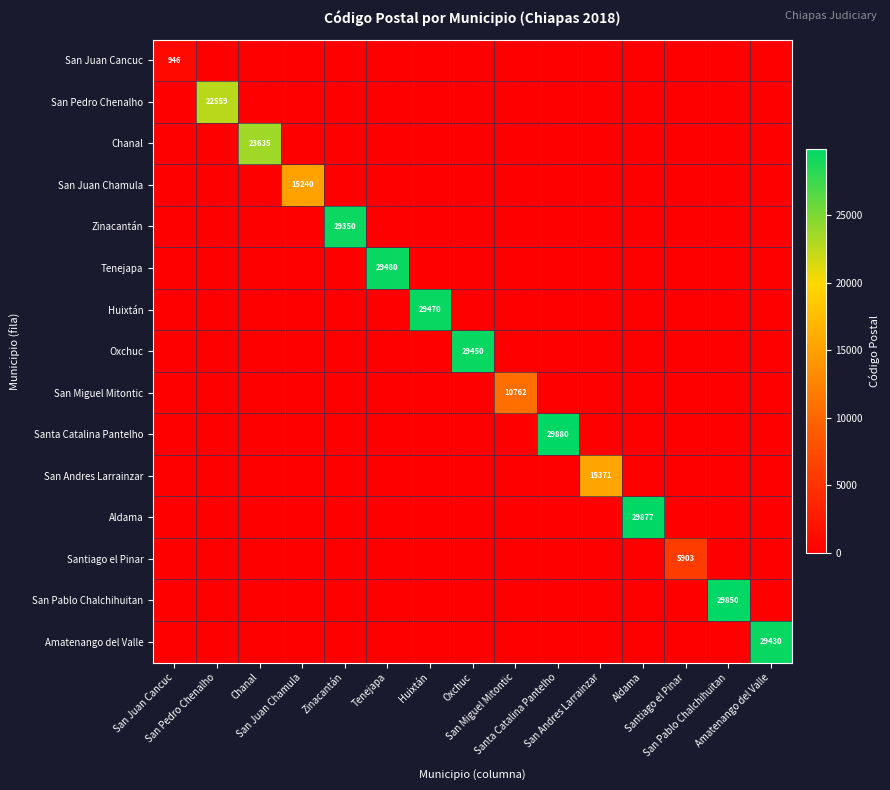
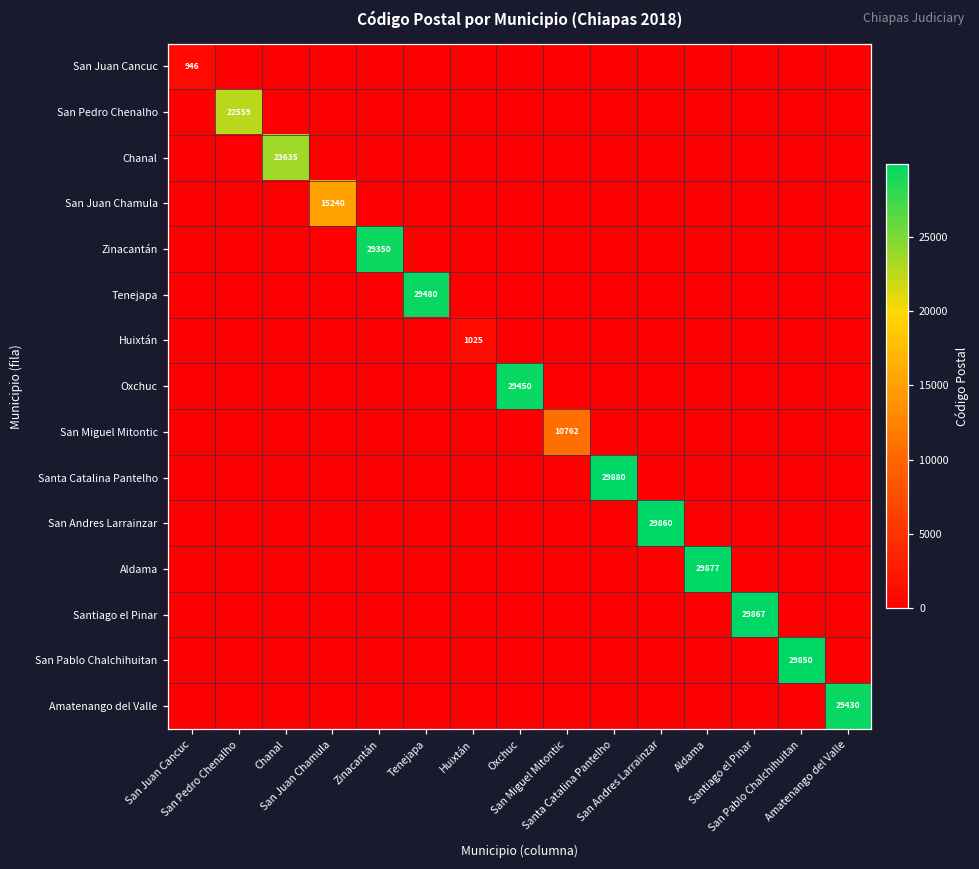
  {
    "San Juan Cancuc": {
      "San Juan Cancuc": 946
    },
    "San Pedro Chenalho": {
      "San Pedro Chenalho": 22559
    },
    "Chanal": {
      "Chanal": 23635
    },
    "San Juan Chamula": {
      "San Juan Chamula": 15240
    },
    "Zinacantán": {
      "Zinacantán": 29350
    },
    "Tenejapa": {
      "Tenejapa": 29480
    },
    "Huixtán": {
-     "Huixtán": 29470
+     "Huixtán": 1025
    },
    "Oxchuc": {
      "Oxchuc": 29450
    },
    "San Miguel Mitontic": {
      "San Miguel Mitontic": 10762
    },
    "Santa Catalina Pantelho": {
      "Santa Catalina Pantelho": 29880
    },
    "San Andres Larrainzar": {
-     "San Andres Larrainzar": 15371
+     "San Andres Larrainzar": 29860
    },
    "Aldama": {
      "Aldama": 29877
    },
    "Santiago el Pinar": {
-     "Santiago el Pinar": 5903
+     "Santiago el Pinar": 29867
    },
    "San Pablo Chalchihuitan": {
      "San Pablo Chalchihuitan": 29850
    },
    "Amatenango del Valle": {
      "Amatenango del Valle": 29430
    }
  }
